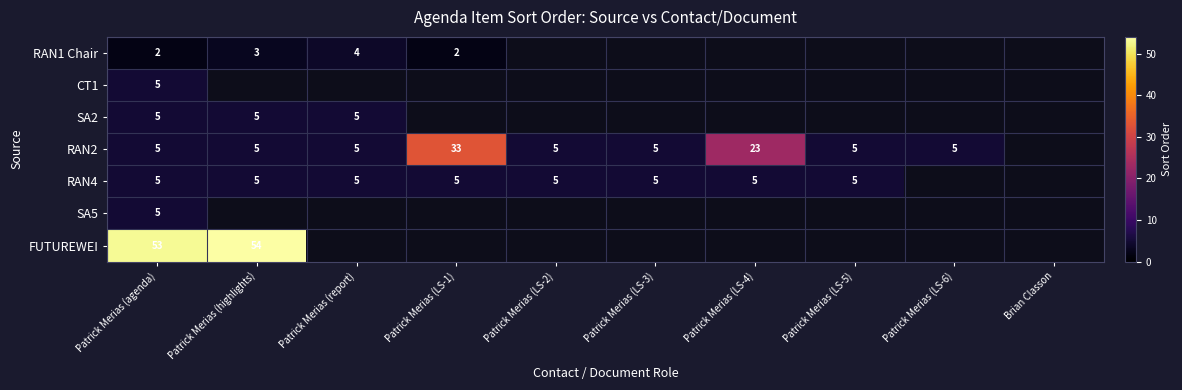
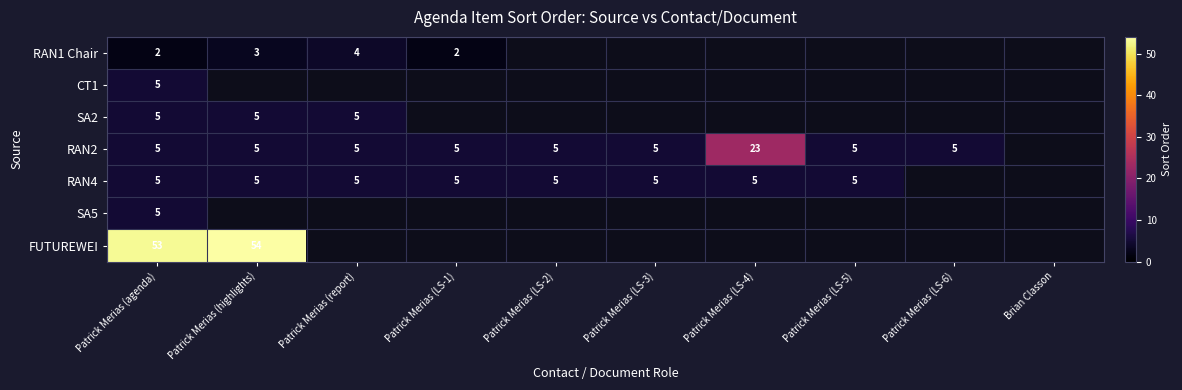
  {
    "RAN1 Chair": {
      "Patrick Merias (agenda)": 2,
      "Patrick Merias (highlights)": 3,
      "Patrick Merias (report)": 4,
      "Patrick Merias (LS-1)": 2
    },
    "CT1": {
      "Patrick Merias (agenda)": 5
    },
    "SA2": {
      "Patrick Merias (agenda)": 5,
      "Patrick Merias (highlights)": 5,
      "Patrick Merias (report)": 5
    },
    "RAN2": {
      "Patrick Merias (agenda)": 5,
      "Patrick Merias (highlights)": 5,
      "Patrick Merias (report)": 5,
-     "Patrick Merias (LS-1)": 33,
+     "Patrick Merias (LS-1)": 5,
      "Patrick Merias (LS-2)": 5,
      "Patrick Merias (LS-3)": 5,
      "Patrick Merias (LS-4)": 23,
      "Patrick Merias (LS-5)": 5,
      "Patrick Merias (LS-6)": 5
    },
    "RAN4": {
      "Patrick Merias (agenda)": 5,
      "Patrick Merias (highlights)": 5,
      "Patrick Merias (report)": 5,
      "Patrick Merias (LS-1)": 5,
      "Patrick Merias (LS-2)": 5,
      "Patrick Merias (LS-3)": 5,
      "Patrick Merias (LS-4)": 5,
      "Patrick Merias (LS-5)": 5
    },
    "SA5": {
      "Patrick Merias (agenda)": 5
    },
    "FUTUREWEI": {
      "Patrick Merias (agenda)": 53,
      "Patrick Merias (highlights)": 54
    }
  }
